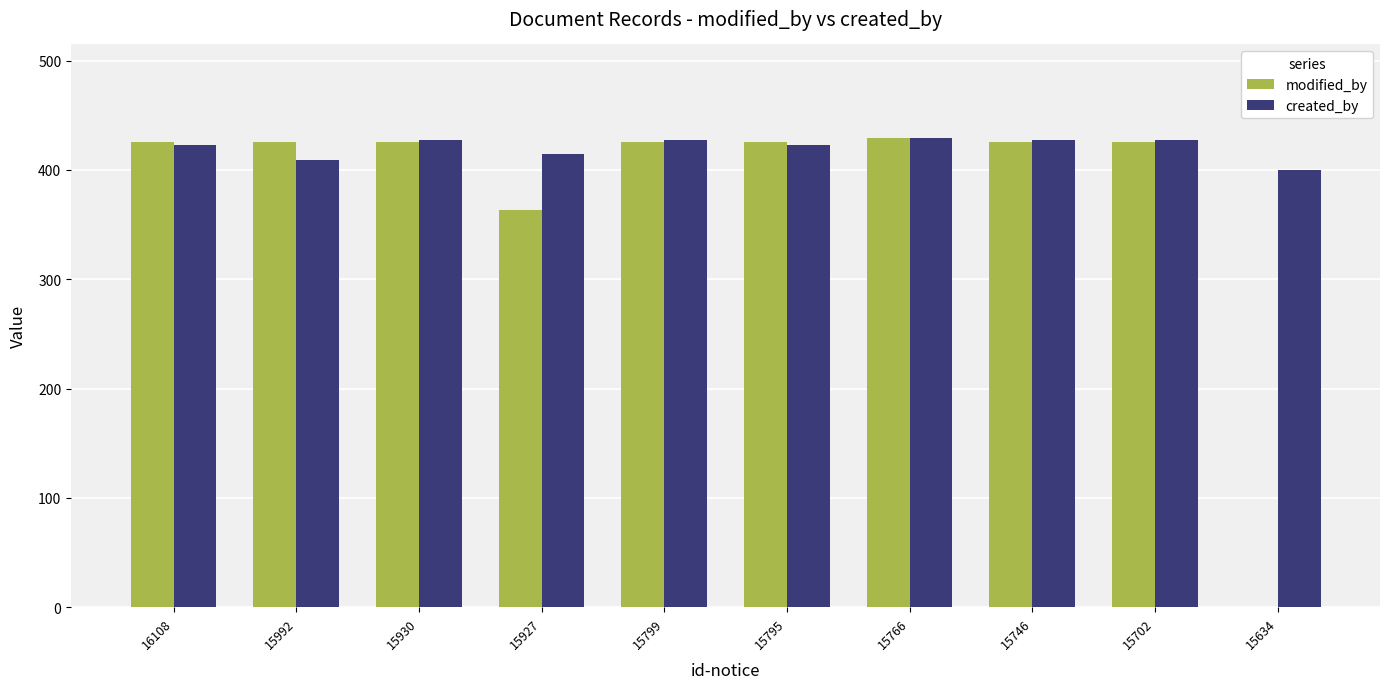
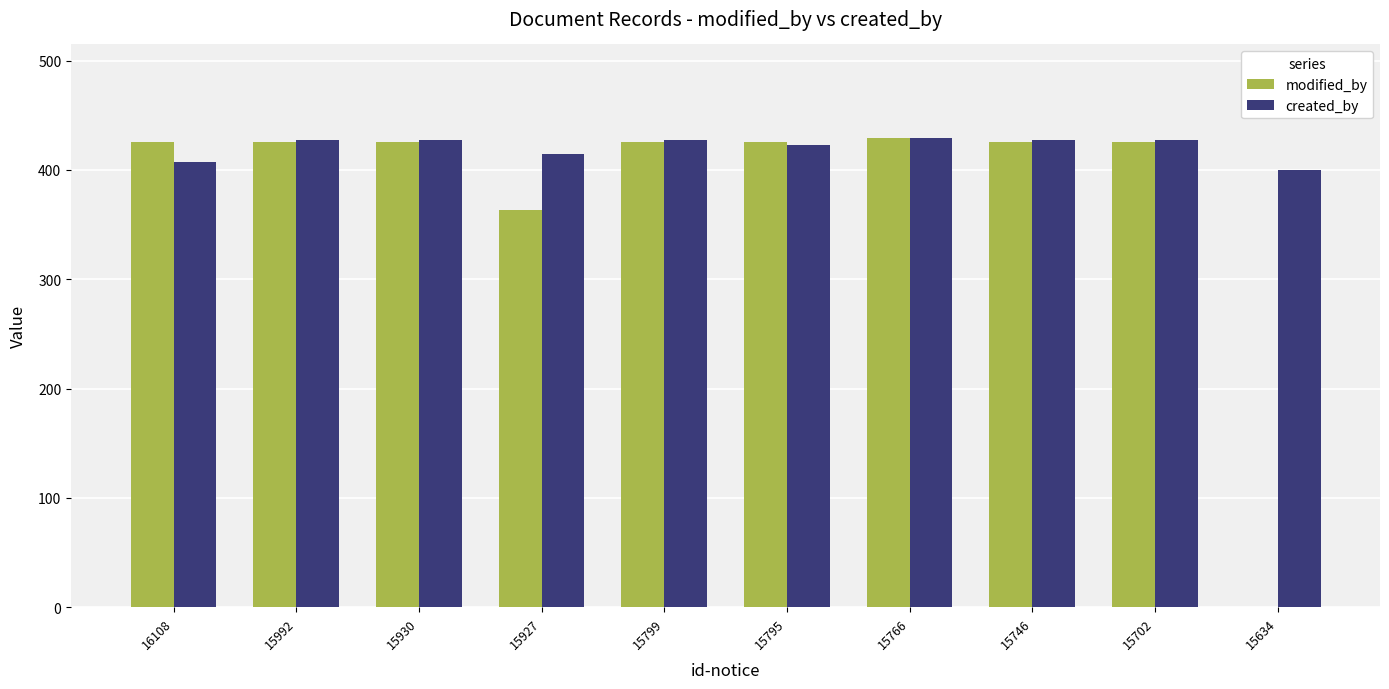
  {
    "modified_by": {
      "16108": 426,
      "15992": 426,
      "15930": 426,
      "15927": 363,
      "15799": 426,
      "15795": 426,
      "15766": 429,
      "15746": 426,
      "15702": 426,
      "15634": 0
    },
    "created_by": {
-     "16108": 423,
-     "15992": 409,
+     "16108": 407,
+     "15992": 427,
      "15930": 427,
      "15927": 415,
      "15799": 427,
      "15795": 423,
      "15766": 429,
      "15746": 427,
      "15702": 427,
      "15634": 400
    }
  }
